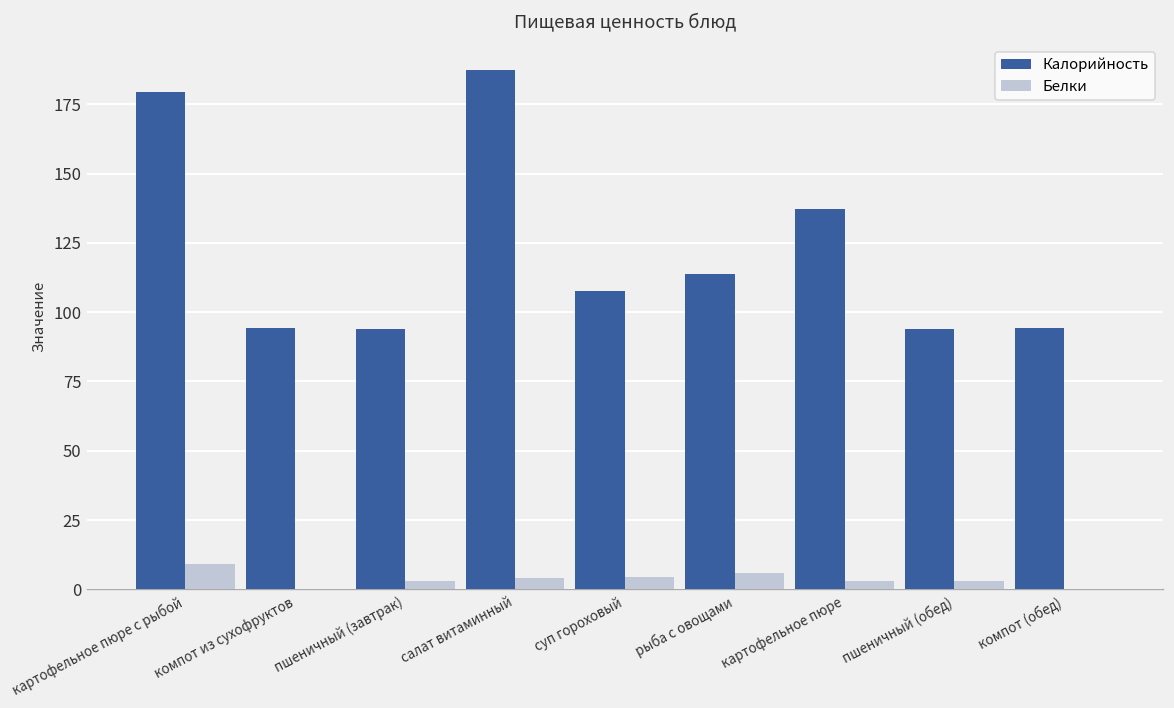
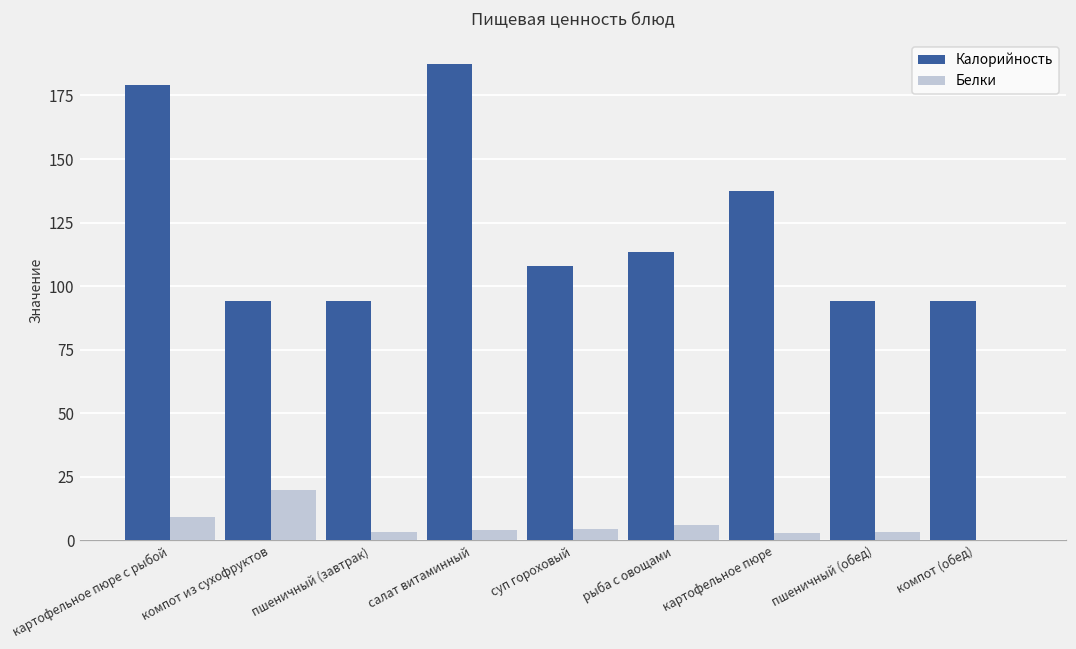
  {
    "Калорийность": {
      "картофельное пюре с рыбой": 179,
      "компот из сухофруктов": 94,
      "пшеничный (завтрак)": 94,
      "салат витаминный": 187,
      "суп гороховый": 108,
      "рыба с овощами": 114,
      "картофельное пюре": 137,
      "пшеничный (обед)": 94,
      "компот (обед)": 94
    },
    "Белки": {
      "картофельное пюре с рыбой": 9,
-     "компот из сухофруктов": 0,
+     "компот из сухофруктов": 20,
      "пшеничный (завтрак)": 3,
      "салат витаминный": 4,
      "суп гороховый": 4,
      "рыба с овощами": 6,
      "картофельное пюре": 3,
      "пшеничный (обед)": 3
    }
  }
